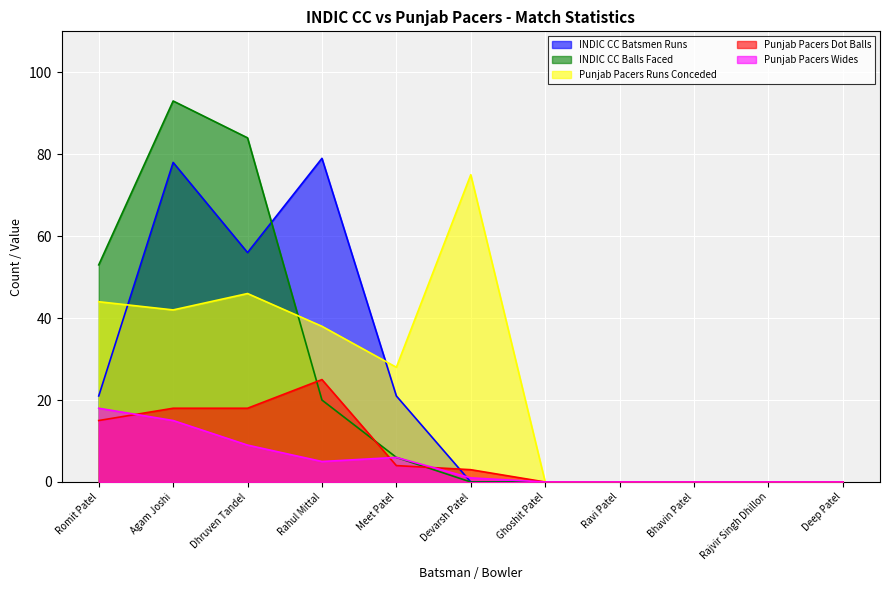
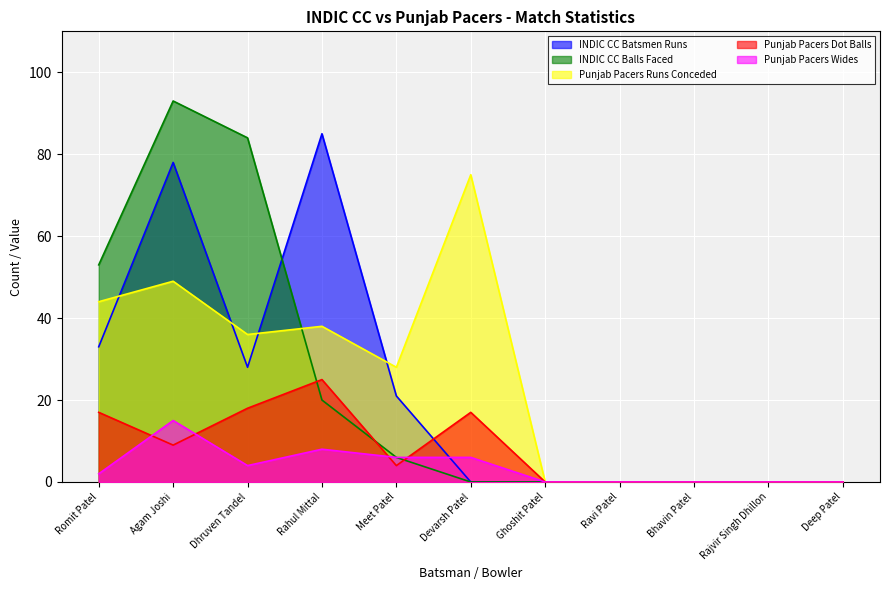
  {
    "INDIC CC Batsmen Runs": {
-     "Romit Patel": 21,
+     "Romit Patel": 33,
      "Agam Joshi": 78,
-     "Dhruven Tandel": 56,
-     "Rahul Mittal": 79,
+     "Dhruven Tandel": 28,
+     "Rahul Mittal": 85,
      "Meet Patel": 21
    },
    "INDIC CC Balls Faced": {
      "Romit Patel": 53,
      "Agam Joshi": 93,
      "Dhruven Tandel": 84,
      "Rahul Mittal": 20
    },
    "Punjab Pacers Runs Conceded": {
      "Romit Patel": 44,
-     "Agam Joshi": 42,
-     "Dhruven Tandel": 46,
+     "Agam Joshi": 49,
+     "Dhruven Tandel": 36,
      "Rahul Mittal": 38,
      "Meet Patel": 28,
      "Devarsh Patel": 75
    },
    "Punjab Pacers Dot Balls": {
-     "Romit Patel": 15,
-     "Agam Joshi": 18,
+     "Romit Patel": 17,
+     "Agam Joshi": 9,
      "Dhruven Tandel": 18,
      "Rahul Mittal": 25,
      "Meet Patel": 4,
-     "Devarsh Patel": 3
+     "Devarsh Patel": 17
    },
    "Punjab Pacers Wides": {
-     "Romit Patel": 18,
+     "Romit Patel": 2,
      "Agam Joshi": 15,
-     "Dhruven Tandel": 9,
-     "Rahul Mittal": 5,
-     "Devarsh Patel": 1
+     "Dhruven Tandel": 4,
+     "Rahul Mittal": 8,
+     "Devarsh Patel": 6
    }
  }
